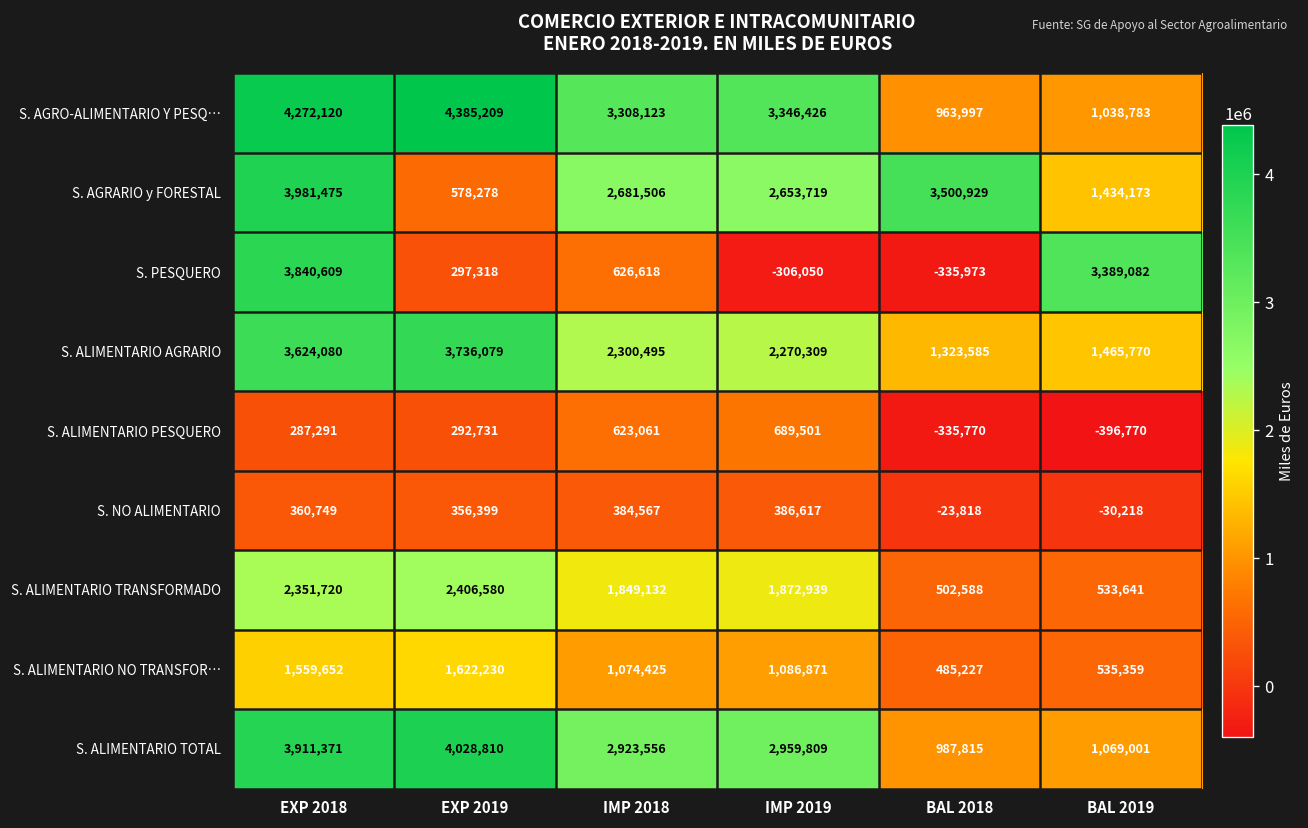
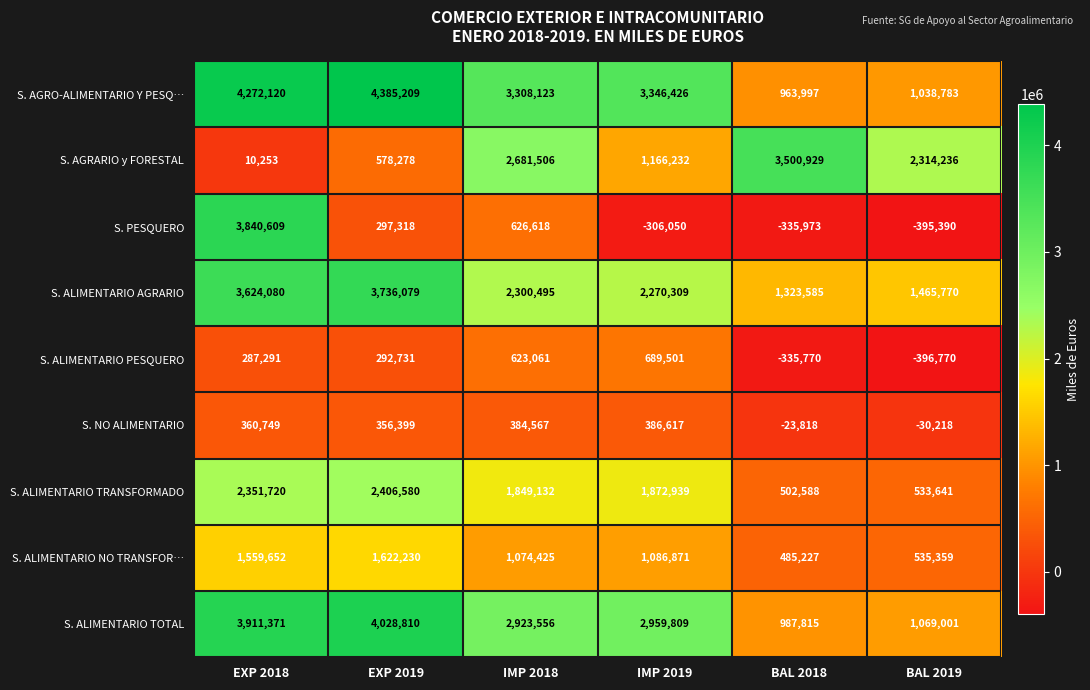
  {
    "S. AGRO-ALIMENTARIO Y PESQ…": {
      "EXP 2018": "4,272,120",
      "EXP 2019": "4,385,209",
      "IMP 2018": "3,308,123",
      "IMP 2019": "3,346,426",
      "BAL 2018": "963,997",
      "BAL 2019": "1,038,783"
    },
    "S. AGRARIO y FORESTAL": {
-     "EXP 2018": "3,981,475",
+     "EXP 2018": "10,253",
      "EXP 2019": "578,278",
      "IMP 2018": "2,681,506",
-     "IMP 2019": "2,653,719",
+     "IMP 2019": "1,166,232",
      "BAL 2018": "3,500,929",
-     "BAL 2019": "1,434,173"
+     "BAL 2019": "2,314,236"
    },
    "S. PESQUERO": {
      "EXP 2018": "3,840,609",
      "EXP 2019": "297,318",
      "IMP 2018": "626,618",
      "IMP 2019": "-306,050",
      "BAL 2018": "-335,973",
-     "BAL 2019": "3,389,082"
+     "BAL 2019": "-395,390"
    },
    "S. ALIMENTARIO AGRARIO": {
      "EXP 2018": "3,624,080",
      "EXP 2019": "3,736,079",
      "IMP 2018": "2,300,495",
      "IMP 2019": "2,270,309",
      "BAL 2018": "1,323,585",
      "BAL 2019": "1,465,770"
    },
    "S. ALIMENTARIO PESQUERO": {
      "EXP 2018": "287,291",
      "EXP 2019": "292,731",
      "IMP 2018": "623,061",
      "IMP 2019": "689,501",
      "BAL 2018": "-335,770",
      "BAL 2019": "-396,770"
    },
    "S. NO ALIMENTARIO": {
      "EXP 2018": "360,749",
      "EXP 2019": "356,399",
      "IMP 2018": "384,567",
      "IMP 2019": "386,617",
      "BAL 2018": "-23,818",
      "BAL 2019": "-30,218"
    },
    "S. ALIMENTARIO TRANSFORMADO": {
      "EXP 2018": "2,351,720",
      "EXP 2019": "2,406,580",
      "IMP 2018": "1,849,132",
      "IMP 2019": "1,872,939",
      "BAL 2018": "502,588",
      "BAL 2019": "533,641"
    },
    "S. ALIMENTARIO NO TRANSFOR…": {
      "EXP 2018": "1,559,652",
      "EXP 2019": "1,622,230",
      "IMP 2018": "1,074,425",
      "IMP 2019": "1,086,871",
      "BAL 2018": "485,227",
      "BAL 2019": "535,359"
    },
    "S. ALIMENTARIO TOTAL": {
      "EXP 2018": "3,911,371",
      "EXP 2019": "4,028,810",
      "IMP 2018": "2,923,556",
      "IMP 2019": "2,959,809",
      "BAL 2018": "987,815",
      "BAL 2019": "1,069,001"
    }
  }
